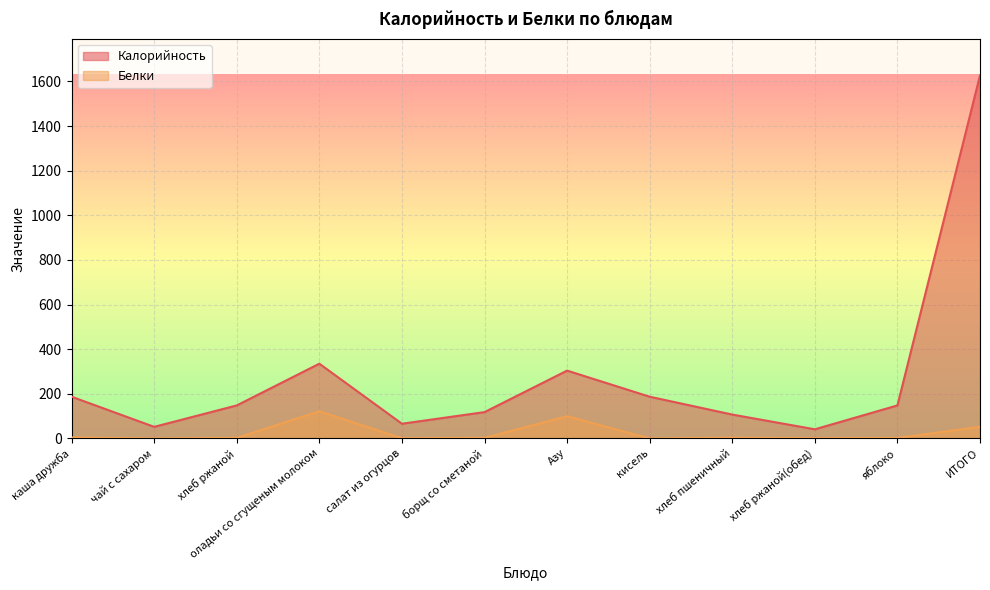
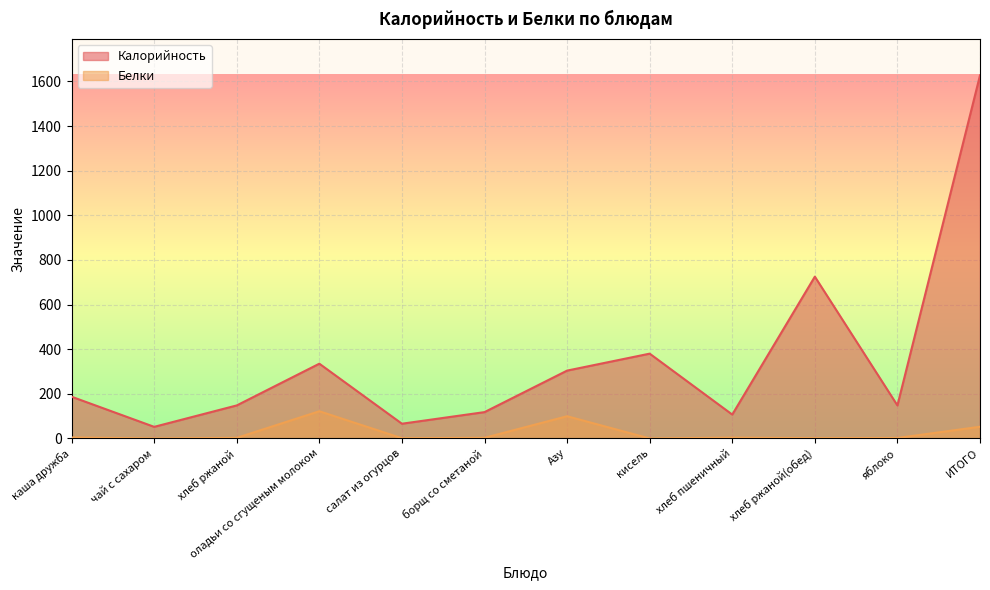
  {
    "Калорийность": {
      "каша дружба": 190,
      "чай с сахаром": 50,
      "хлеб ржаной": 150,
      "оладьи со сгущеным молоком": 340,
      "салат из огурцов": 70,
      "борщ со сметаной": 120,
      "Азу": 300,
-     "кисель": 190,
+     "кисель": 380,
      "хлеб пшеничный": 110,
-     "хлеб ржаной(обед)": 40,
+     "хлеб ржаной(обед)": 730,
      "яблоко": 150,
      "ИТОГО": 1630
    },
    "Белки": {
      "каша дружба": 0,
      "чай с сахаром": 0,
      "хлеб ржаной": 0,
      "оладьи со сгущеным молоком": 120,
      "салат из огурцов": 0,
      "борщ со сметаной": 0,
      "Азу": 100,
      "кисель": 0,
      "хлеб пшеничный": 0,
      "хлеб ржаной(обед)": 0,
      "яблоко": 0,
      "ИТОГО": 50
    }
  }
